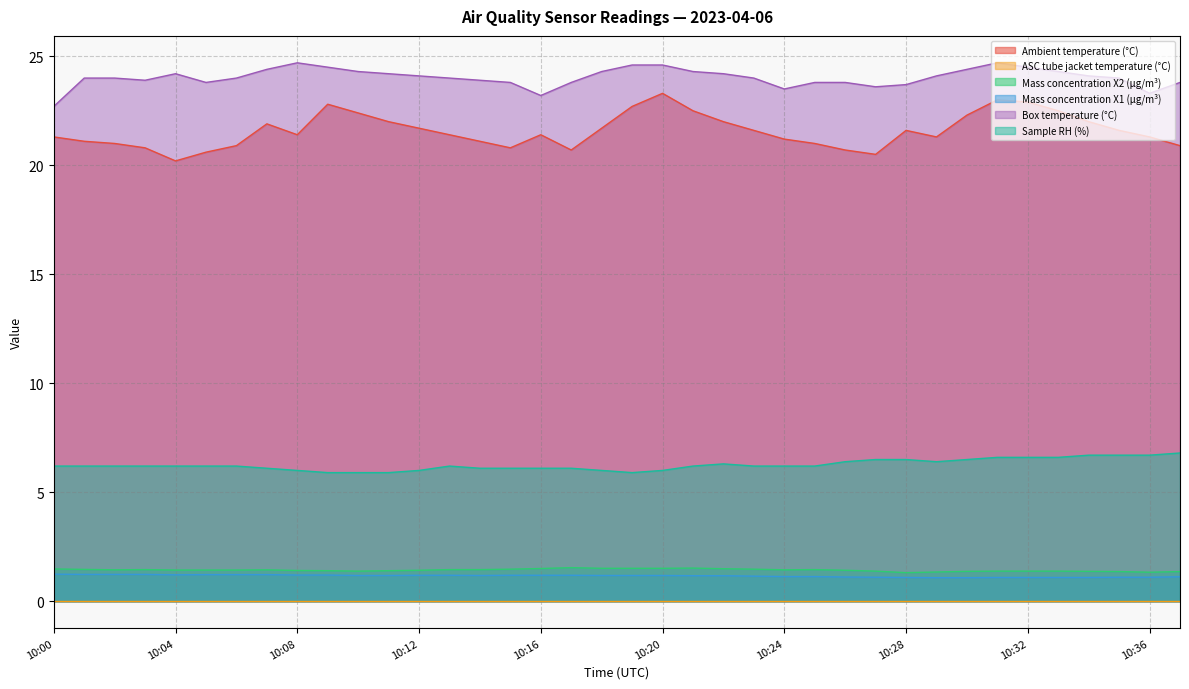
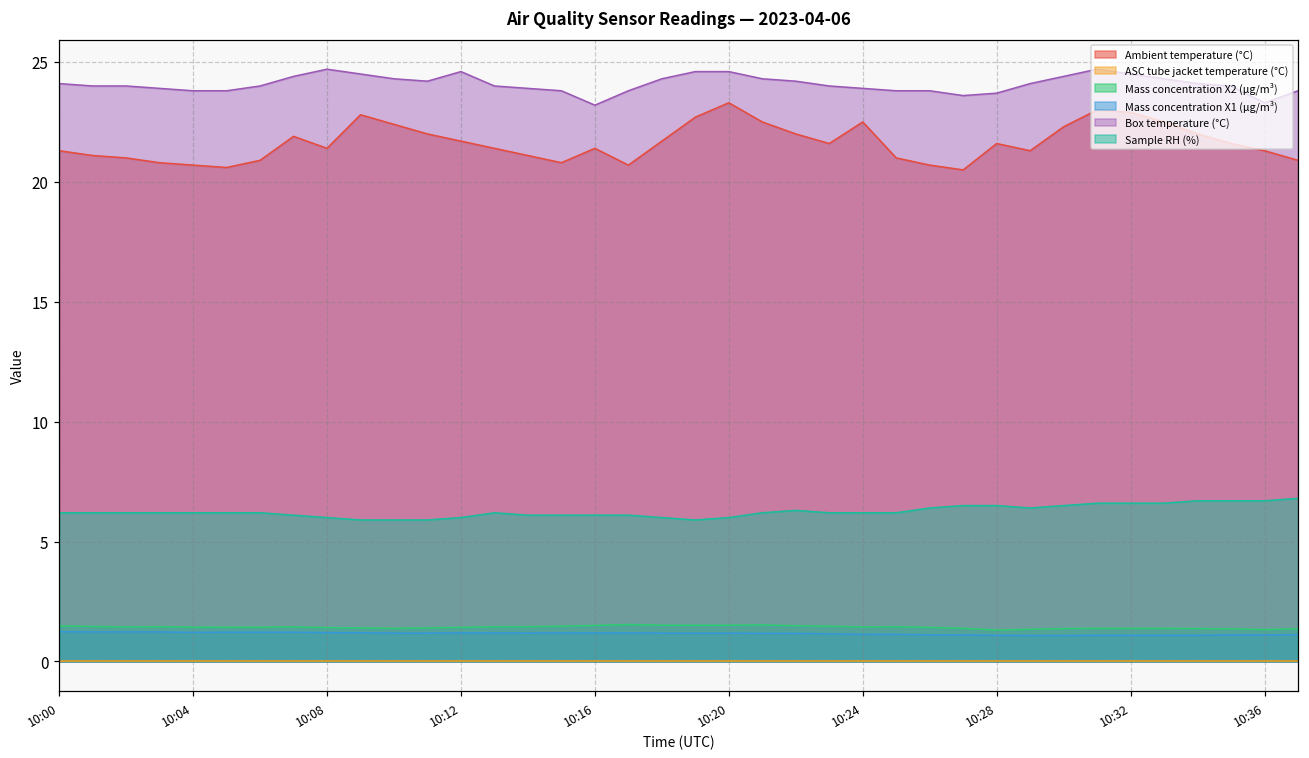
  {
    "Ambient temperature (°C)": {
      "10:00": 21.3,
-     "10:04": 20.2,
+     "10:04": 20.7,
      "10:08": 21.4,
      "10:12": 21.7,
      "10:16": 21.4,
      "10:20": 23.3,
-     "10:24": 21.2,
+     "10:24": 22.5,
      "10:28": 21.6
    },
    "ASC tube jacket temperature (°C)": {
      "10:00": 0.0,
      "10:04": 0.0,
      "10:08": 0.0,
      "10:12": 0.0,
      "10:16": 0.0,
      "10:20": 0.0,
      "10:24": 0.0,
      "10:28": 0.0,
      "10:32": 0.0,
      "10:36": 0.0
    },
    "Box temperature (°C)": {
-     "10:00": 22.7,
-     "10:04": 24.2,
+     "10:00": 24.1,
+     "10:04": 23.8,
      "10:08": 24.7,
-     "10:12": 24.1,
+     "10:12": 24.6,
      "10:16": 23.2,
      "10:20": 24.6,
-     "10:24": 23.5,
+     "10:24": 23.9,
      "10:28": 23.7
    }
  }
